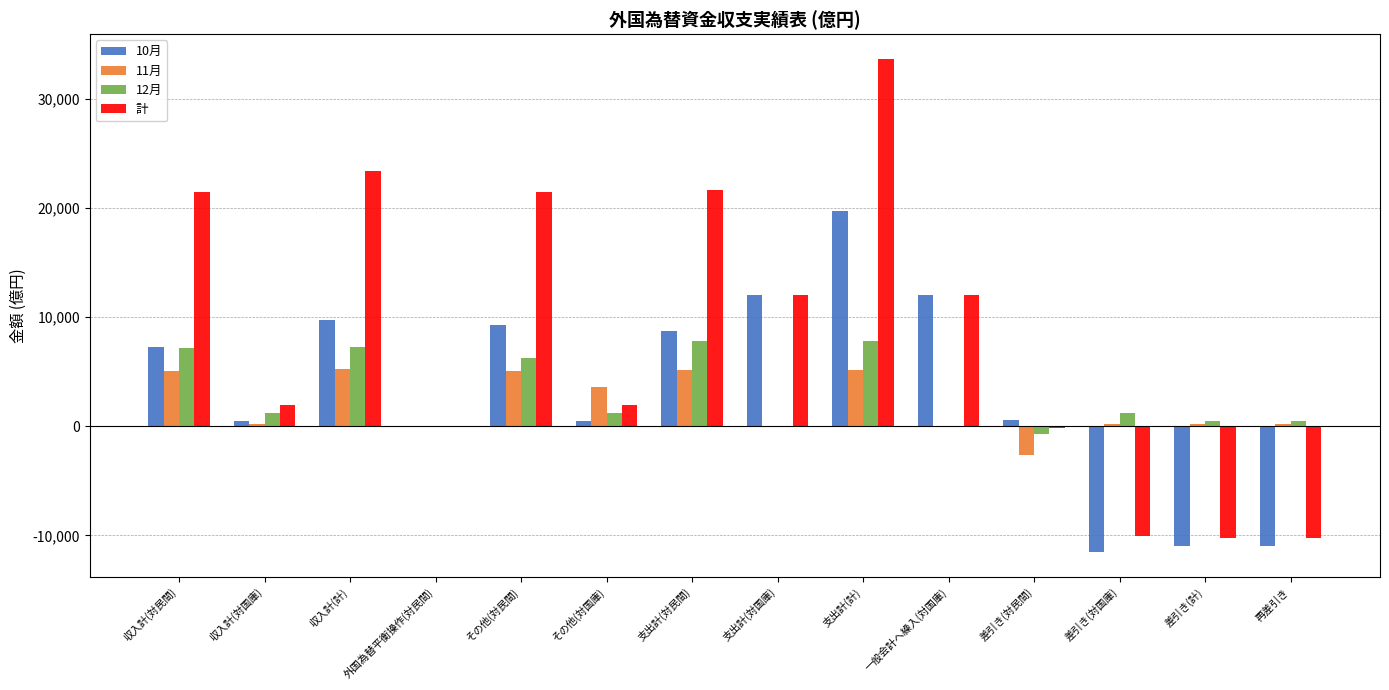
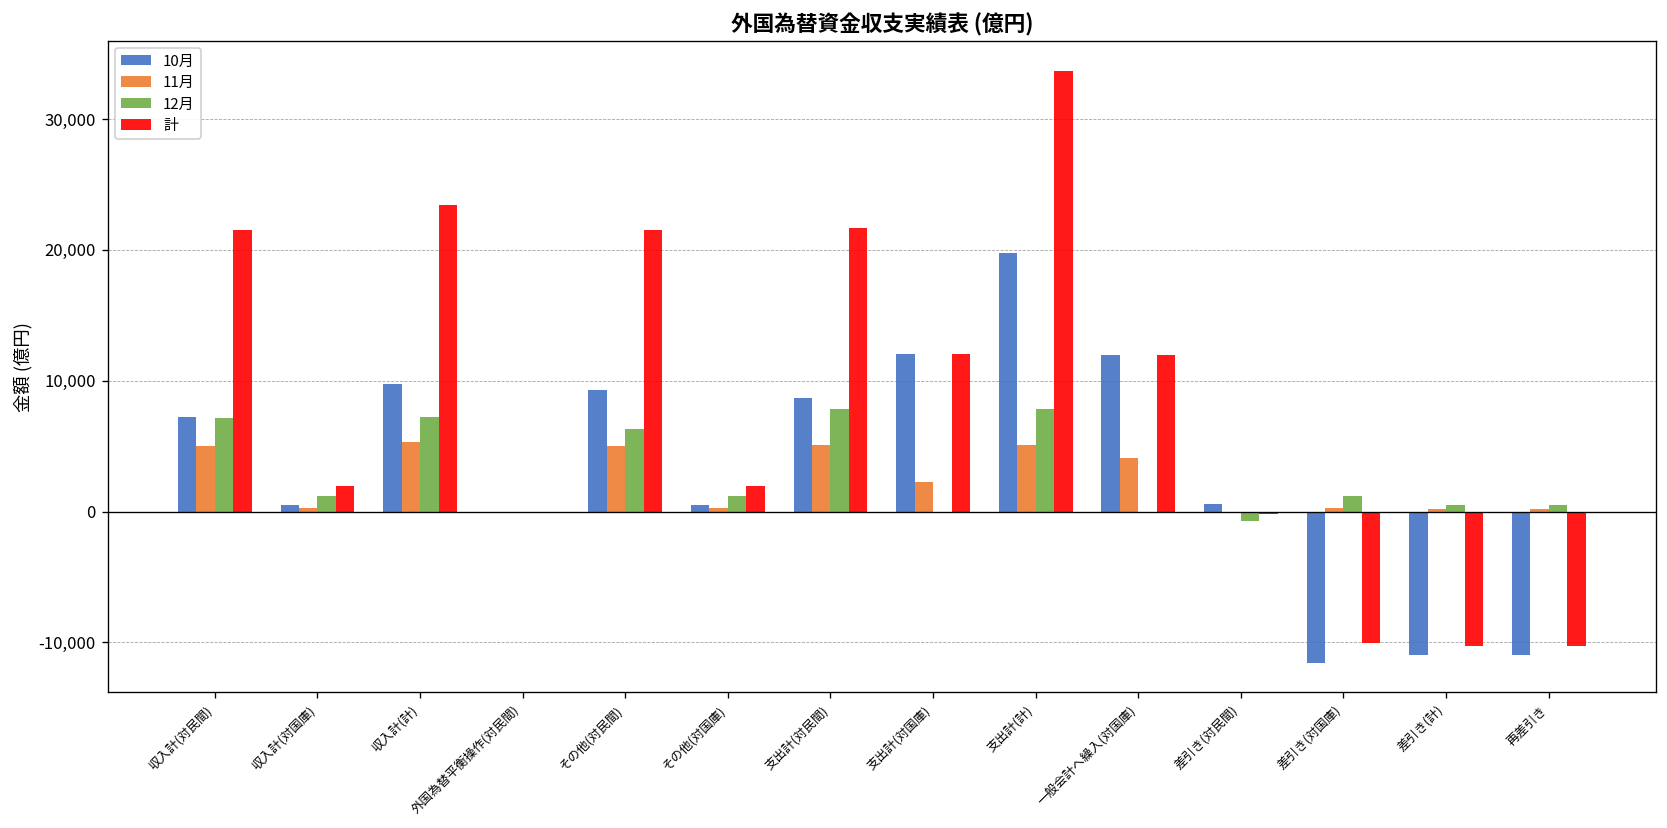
  {
    "10月": {
      "収入計(対民間)": "7,200",
      "収入計(対国庫)": "500",
      "収入計(計)": "9,700",
      "外国為替平衡操作(対民間)": "0",
      "その他(対民間)": "9,300",
      "その他(対国庫)": "500",
      "支出計(対民間)": "8,700",
      "支出計(対国庫)": "12,000",
      "支出計(計)": "19,800",
      "一般会計へ繰入(対国庫)": "12,000",
      "差引き(対民間)": "600",
      "差引き(対国庫)": "-11,500",
      "差引き(計)": "-11,000",
      "再差引き": "-11,000"
    },
    "11月": {
      "収入計(対民間)": "5,000",
      "収入計(対国庫)": "200",
      "収入計(計)": "5,300",
      "外国為替平衡操作(対民間)": "0",
      "その他(対民間)": "5,000",
-     "その他(対国庫)": "3,600",
+     "その他(対国庫)": "200",
      "支出計(対民間)": "5,100",
-     "支出計(対国庫)": "0",
+     "支出計(対国庫)": "2,300",
      "支出計(計)": "5,100",
-     "一般会計へ繰入(対国庫)": "0",
-     "差引き(対民間)": "-2,700",
+     "一般会計へ繰入(対国庫)": "4,100",
+     "差引き(対民間)": "-100",
      "差引き(対国庫)": "200"
    },
    "12月": {
      "収入計(対民間)": "7,200",
      "収入計(対国庫)": "1,200",
      "収入計(計)": "7,200",
      "外国為替平衡操作(対民間)": "0",
      "その他(対民間)": "6,300",
      "その他(対国庫)": "1,200",
      "支出計(対民間)": "7,900",
      "支出計(計)": "7,900",
      "一般会計へ繰入(対国庫)": "0",
      "差引き(対民間)": "-700",
      "差引き(対国庫)": "1,200",
      "差引き(計)": "500",
      "再差引き": "500"
    },
    "計": {
      "収入計(対民間)": "21,500",
      "収入計(対国庫)": "1,900",
      "収入計(計)": "23,400",
      "外国為替平衡操作(対民間)": "0",
      "その他(対民間)": "21,500",
      "その他(対国庫)": "1,900",
      "支出計(対民間)": "21,700",
      "支出計(対国庫)": "12,000",
      "支出計(計)": "33,700",
      "一般会計へ繰入(対国庫)": "12,000",
      "差引き(対国庫)": "-10,100",
      "差引き(計)": "-10,300",
      "再差引き": "-10,300"
    }
  }
